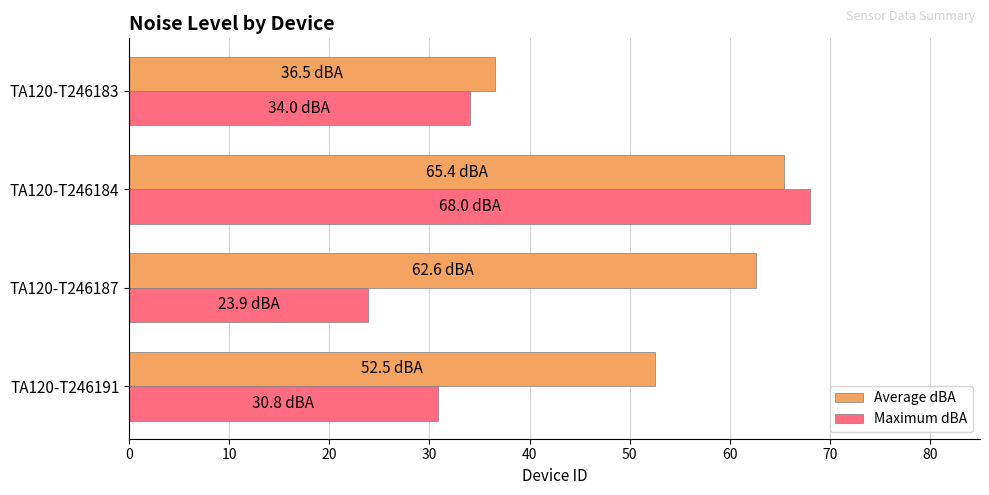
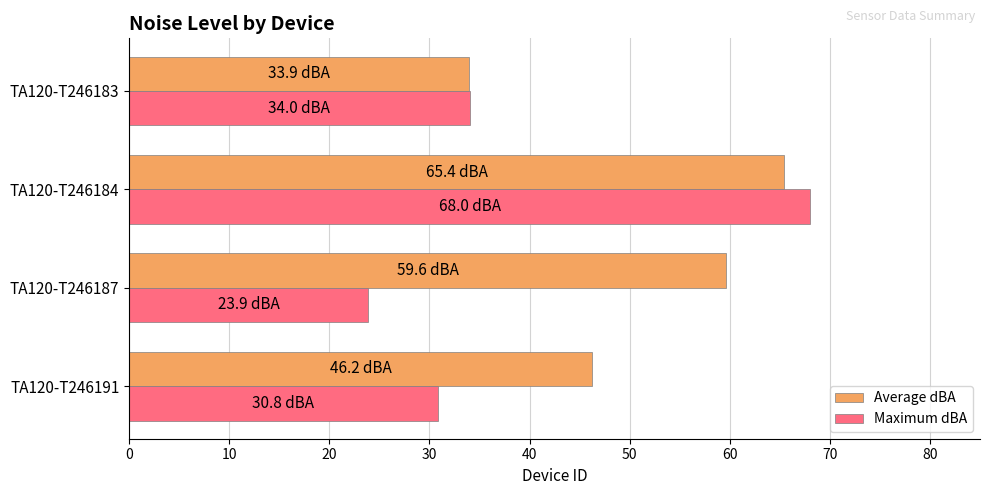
  {
    "Average dBA": {
-     "TA120-T246183": 36.5,
+     "TA120-T246183": 33.9,
      "TA120-T246184": 65.4,
-     "TA120-T246187": 62.6,
-     "TA120-T246191": 52.5
+     "TA120-T246187": 59.6,
+     "TA120-T246191": 46.2
    },
    "Maximum dBA": {
      "TA120-T246183": 34.0,
      "TA120-T246184": 68.0,
      "TA120-T246187": 23.9,
      "TA120-T246191": 30.8
    }
  }
